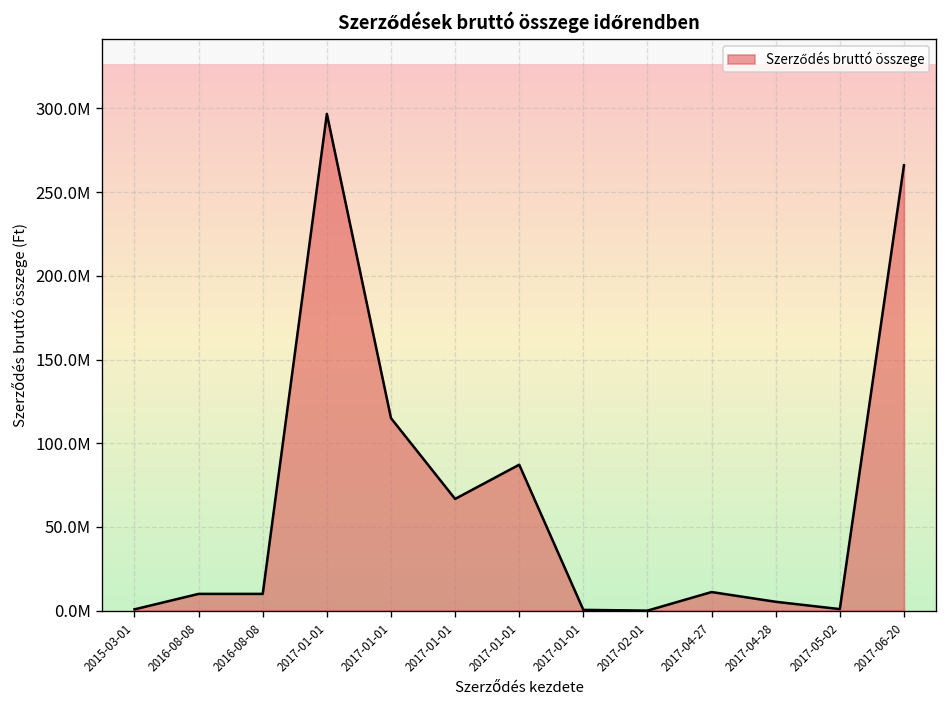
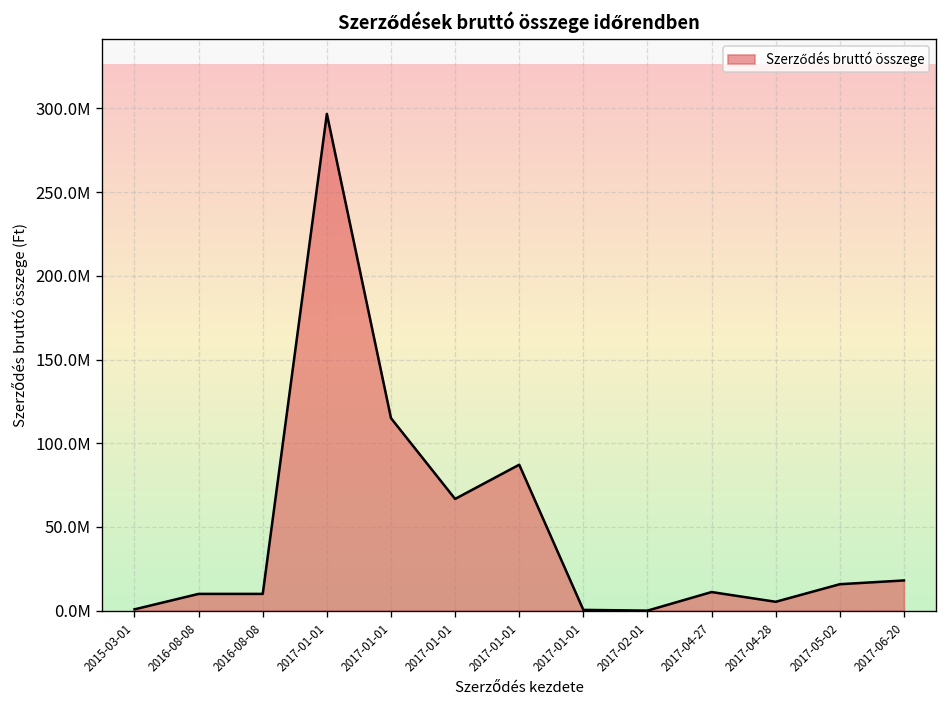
  {
    "2015-03-01": 1000000,
    "2017-02-01": 0,
    "2017-04-27": 11000000,
    "2017-04-28": 5000000,
-   "2017-05-02": 1000000,
-   "2017-06-20": 266000000
+   "2017-05-02": 16000000,
+   "2017-06-20": 18000000
  }
